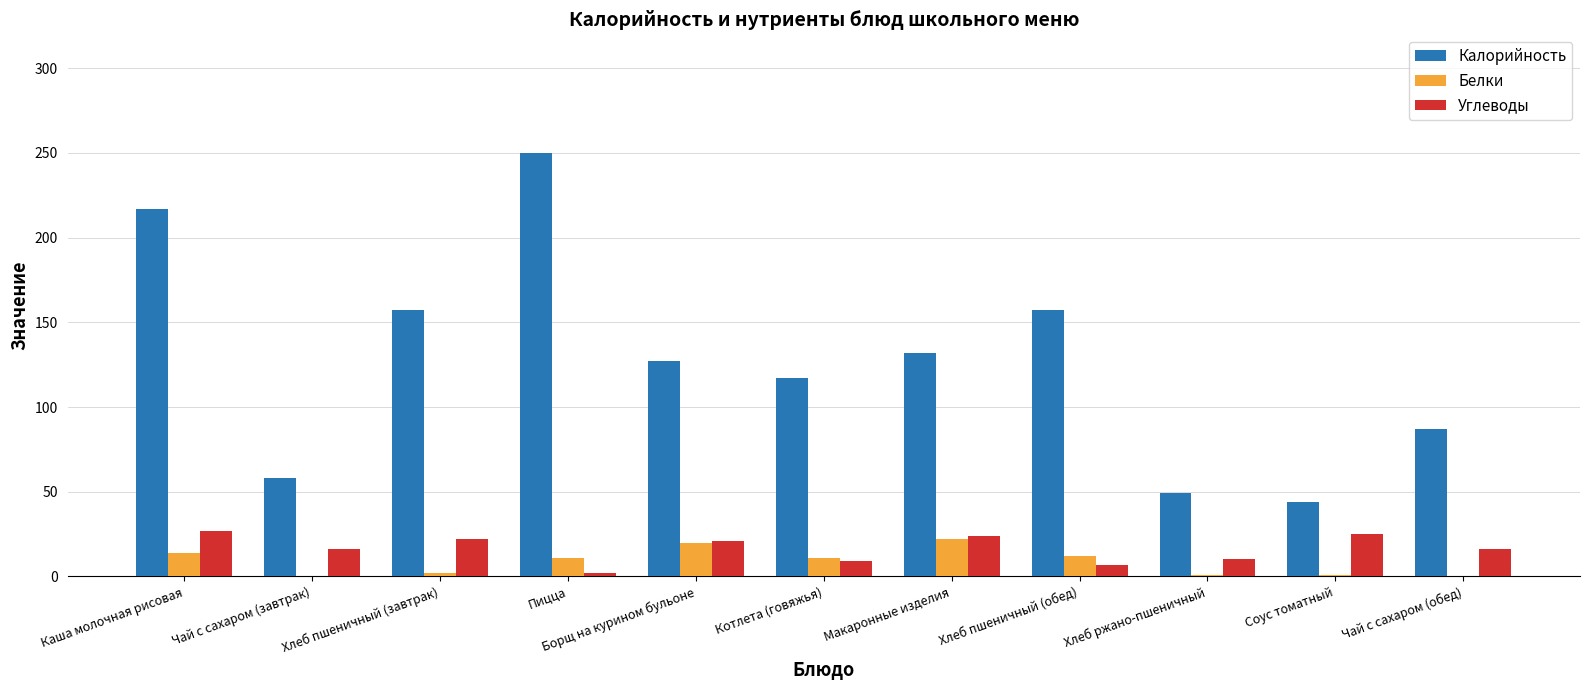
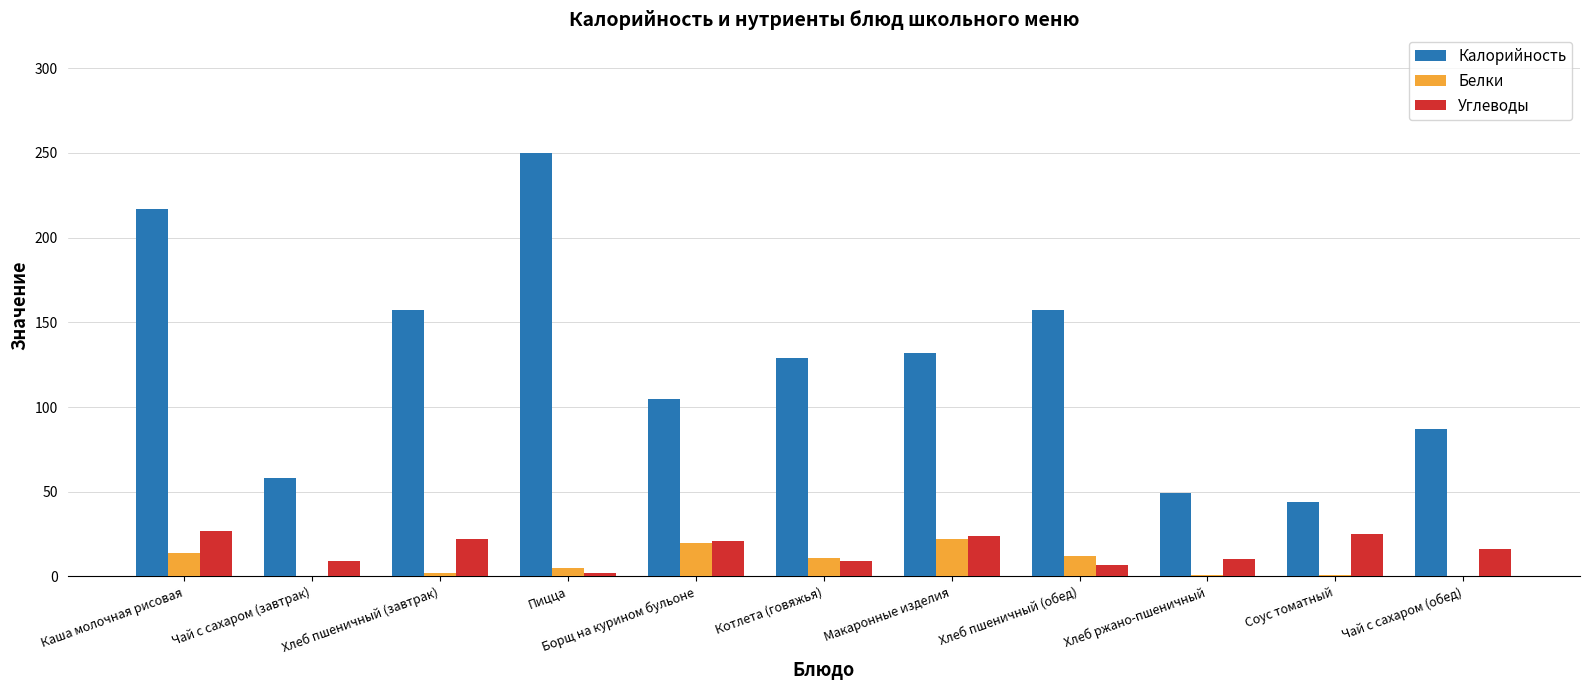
  {
    "Калорийность": {
      "Каша молочная рисовая": 217,
      "Чай с сахаром (завтрак)": 58,
      "Хлеб пшеничный (завтрак)": 157,
      "Пицца": 250,
-     "Борщ на курином бульоне": 127,
-     "Котлета (говяжья)": 117,
+     "Борщ на курином бульоне": 105,
+     "Котлета (говяжья)": 129,
      "Макаронные изделия": 132,
      "Хлеб пшеничный (обед)": 157,
      "Хлеб ржано-пшеничный": 49,
      "Соус томатный": 44,
      "Чай с сахаром (обед)": 87
    },
    "Белки": {
      "Каша молочная рисовая": 14,
      "Чай с сахаром (завтрак)": 0,
      "Хлеб пшеничный (завтрак)": 2,
-     "Пицца": 11,
+     "Пицца": 5,
      "Борщ на курином бульоне": 20,
      "Котлета (говяжья)": 11,
      "Макаронные изделия": 22,
      "Хлеб пшеничный (обед)": 12,
      "Чай с сахаром (обед)": 0
    },
    "Углеводы": {
      "Каша молочная рисовая": 27,
-     "Чай с сахаром (завтрак)": 16,
+     "Чай с сахаром (завтрак)": 9,
      "Хлеб пшеничный (завтрак)": 22,
      "Пицца": 2,
      "Борщ на курином бульоне": 21,
      "Котлета (говяжья)": 9,
      "Макаронные изделия": 24,
      "Хлеб пшеничный (обед)": 7,
      "Хлеб ржано-пшеничный": 10,
      "Соус томатный": 25,
      "Чай с сахаром (обед)": 16
    }
  }
